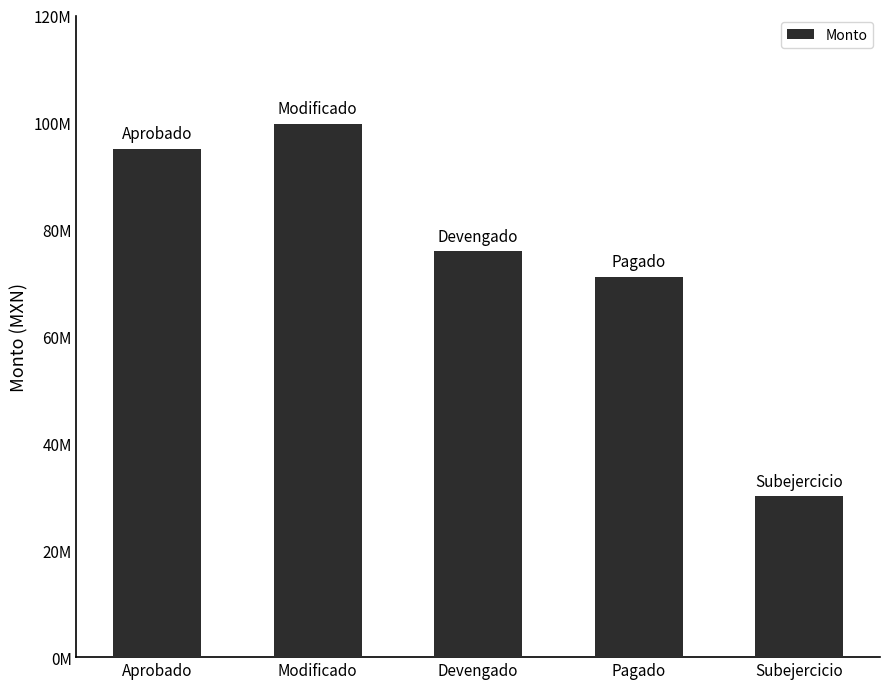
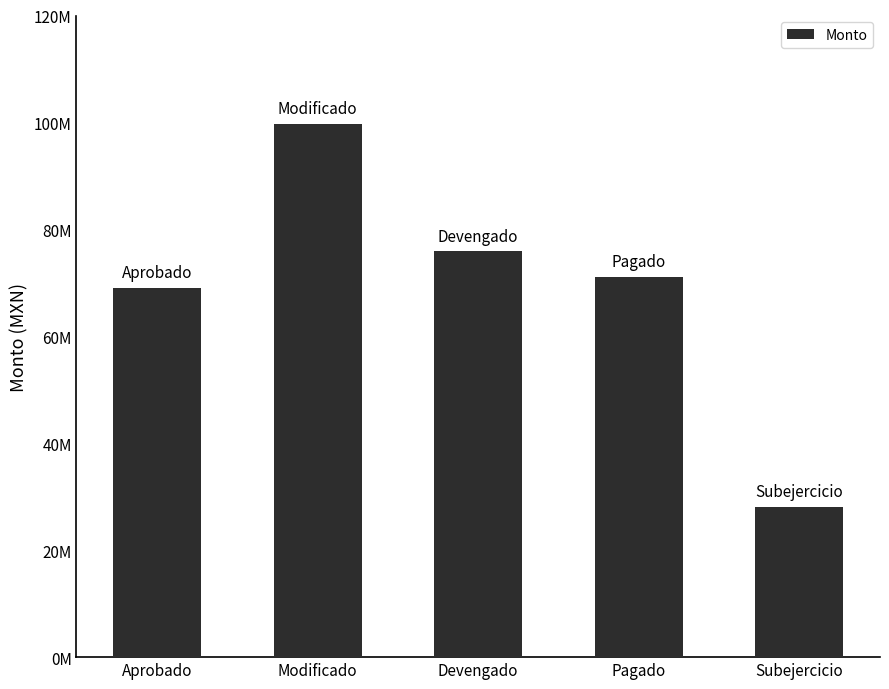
  {
-   "Aprobado": 95000000,
+   "Aprobado": 69000000,
    "Modificado": 100000000,
    "Devengado": 76000000,
    "Pagado": 71000000,
-   "Subejercicio": 30000000
+   "Subejercicio": 28000000
  }
